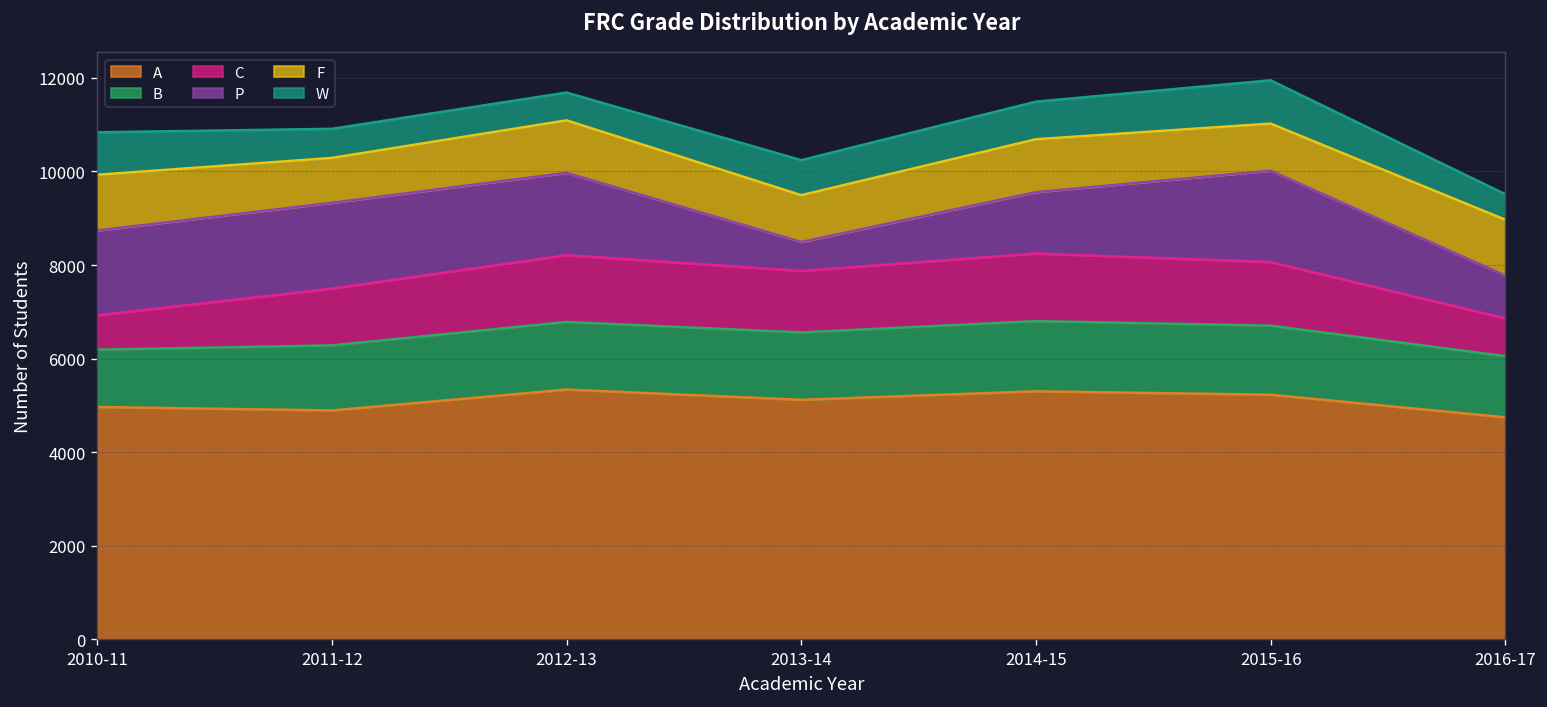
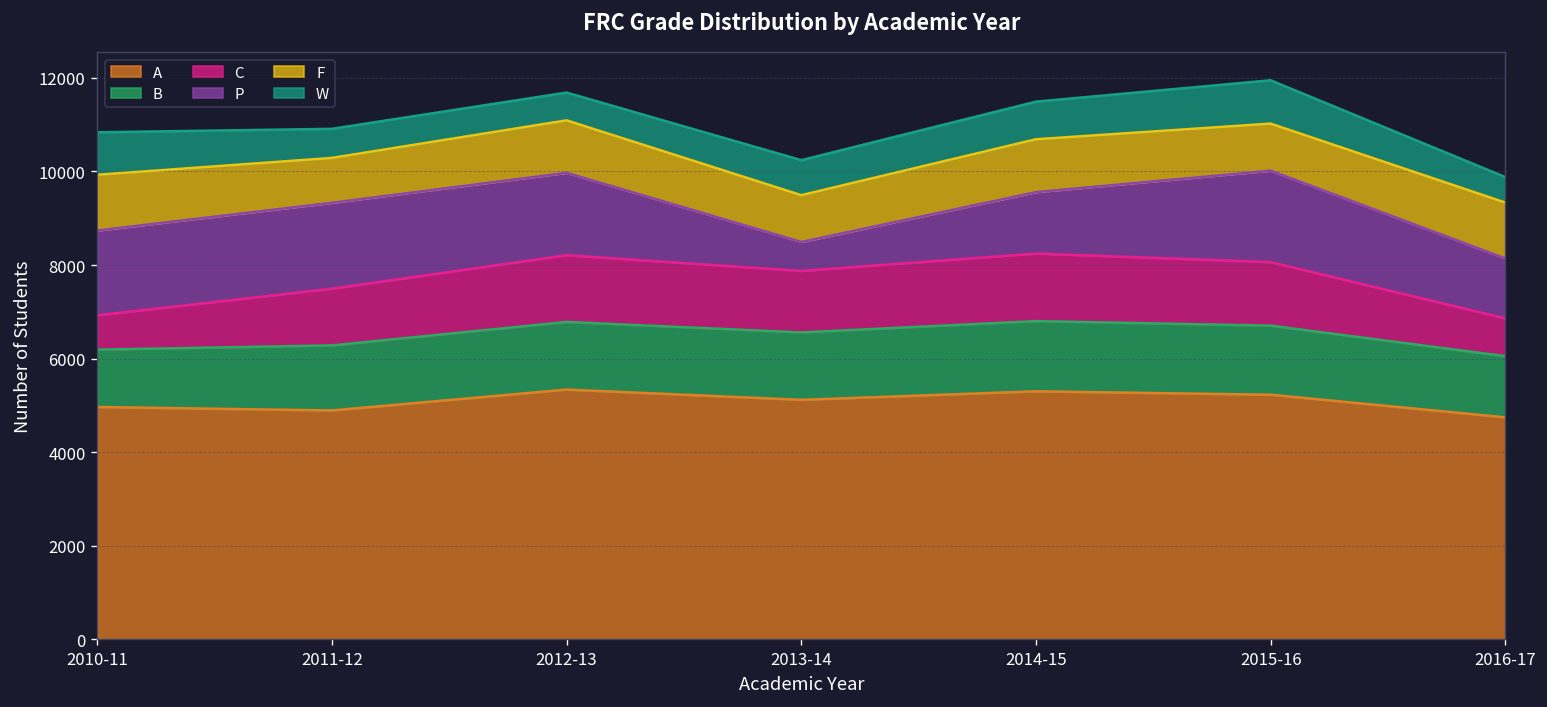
  {
    "A": {
      "2010-11": 5000,
      "2011-12": 4900,
      "2012-13": 5300,
      "2013-14": 5100,
      "2014-15": 5300,
      "2015-16": 5200,
      "2016-17": 4700
    },
    "C": {
      "2010-11": 700,
      "2011-12": 1200,
      "2012-13": 1400,
      "2013-14": 1300,
      "2014-15": 1400,
      "2015-16": 1400,
      "2016-17": 800
    },
    "P": {
      "2010-11": 1800,
      "2011-12": 1800,
      "2012-13": 1800,
      "2013-14": 600,
      "2014-15": 1300,
      "2015-16": 2000,
-     "2016-17": 900
+     "2016-17": 1300
    },
    "F": {
      "2010-11": 1200,
      "2011-12": 1000,
      "2012-13": 1100,
      "2013-14": 1000,
      "2014-15": 1100,
      "2015-16": 1000,
      "2016-17": 1200
    }
  }
